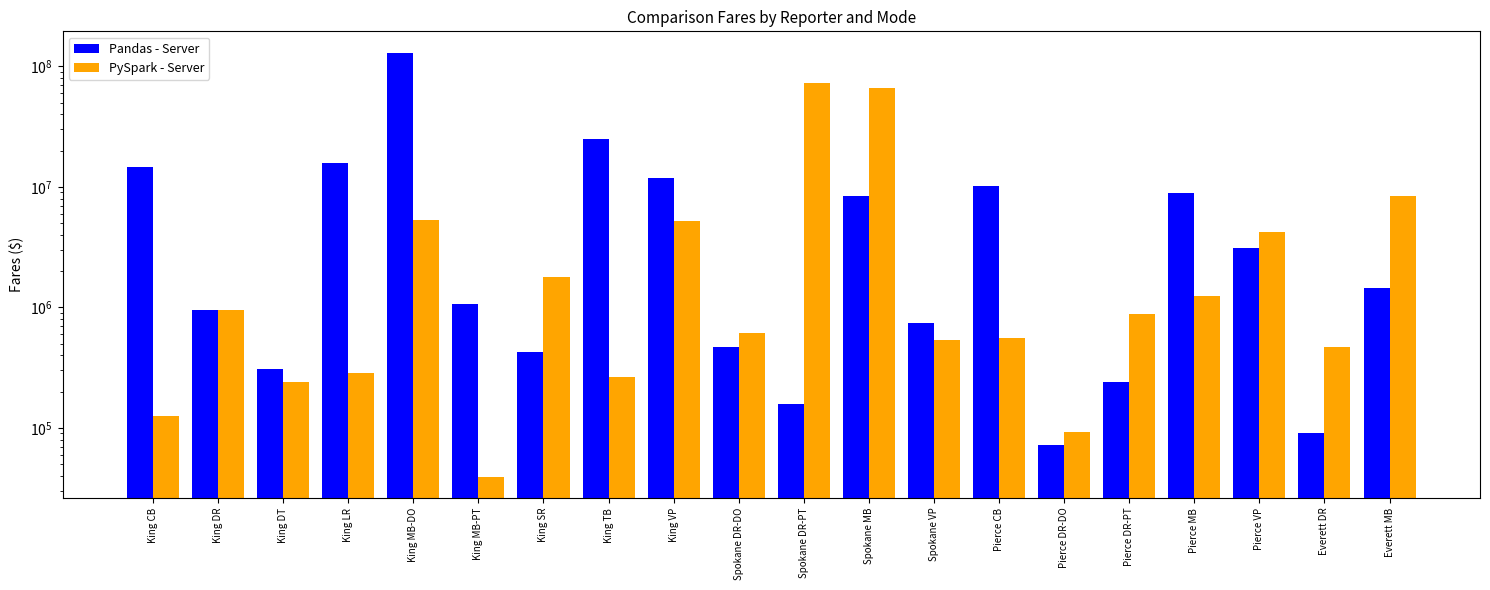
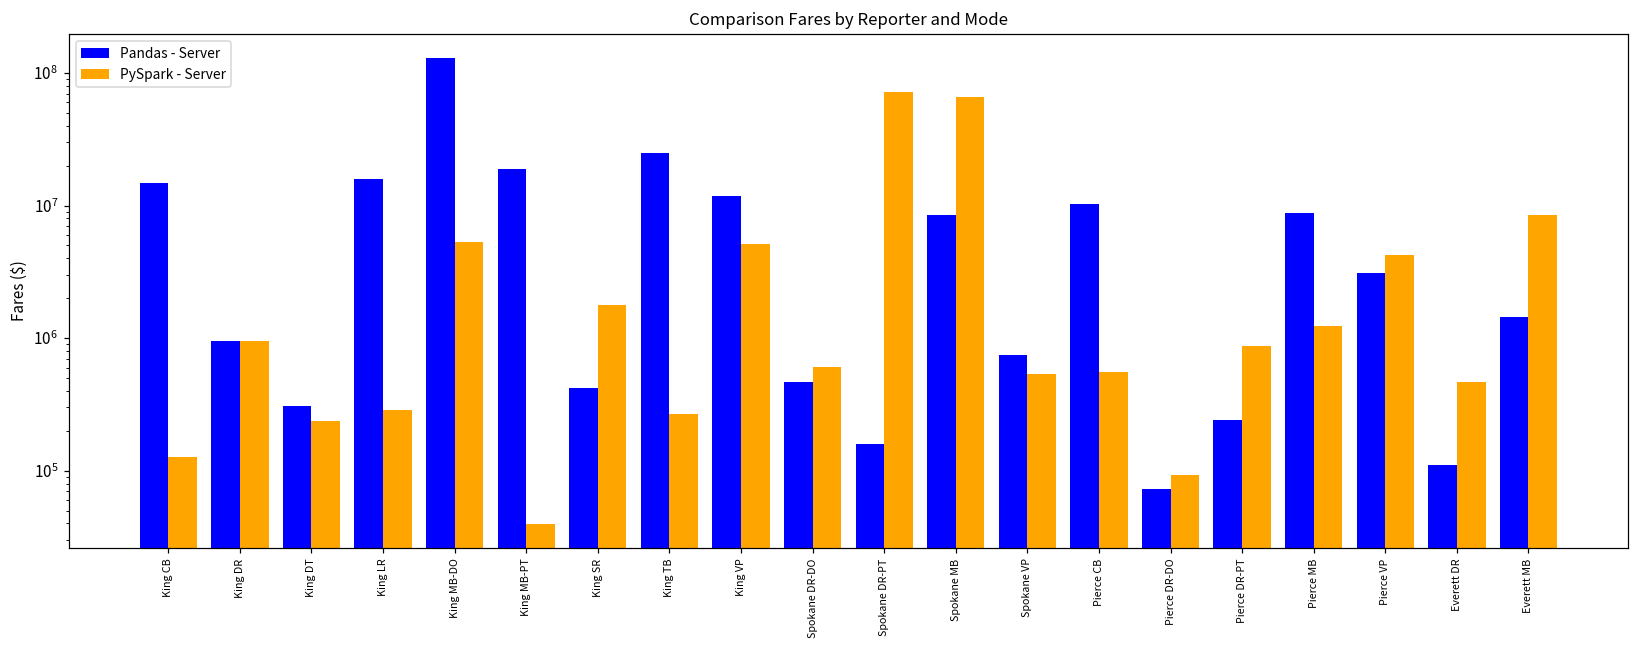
  {
    "Pandas - Server": {
      "King CB": 15000000,
      "King DR": 1000000,
      "King DT": 310000,
      "King LR": 16000000,
      "King MB-DO": 130000000,
-     "King MB-PT": 1100000,
+     "King MB-PT": 19000000,
      "King SR": 420000,
      "King TB": 25000000,
      "King VP": 12000000,
      "Spokane DR-DO": 470000,
      "Spokane DR-PT": 160000,
      "Spokane MB": 8000000,
      "Spokane VP": 700000,
      "Pierce CB": 10000000,
      "Pierce DR-DO": 70000,
      "Pierce DR-PT": 240000,
      "Pierce MB": 9000000,
      "Pierce VP": 3100000,
-     "Everett DR": 90000,
+     "Everett DR": 110000,
      "Everett MB": 1400000
    },
    "PySpark - Server": {
      "King CB": 130000,
      "King DR": 1000000,
      "King DT": 240000,
      "King LR": 290000,
      "King MB-DO": 5000000,
      "King MB-PT": 39000,
      "King SR": 1800000,
      "King TB": 270000,
      "King VP": 5200000,
      "Spokane DR-DO": 600000,
      "Spokane DR-PT": 70000000,
      "Spokane MB": 70000000,
      "Spokane VP": 500000,
      "Pierce CB": 600000,
      "Pierce DR-DO": 90000,
      "Pierce DR-PT": 900000,
      "Pierce MB": 1200000,
      "Pierce VP": 4200000,
      "Everett DR": 470000,
      "Everett MB": 8000000
    }
  }
